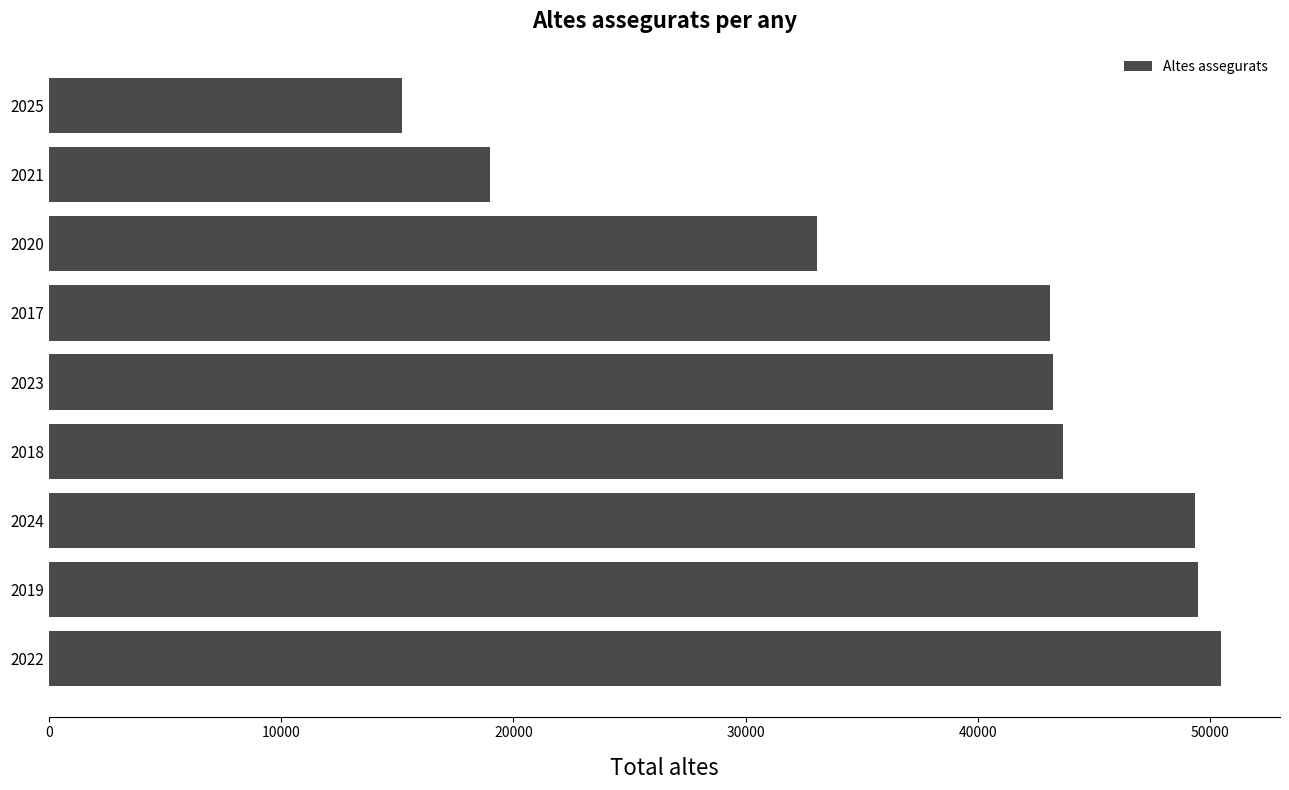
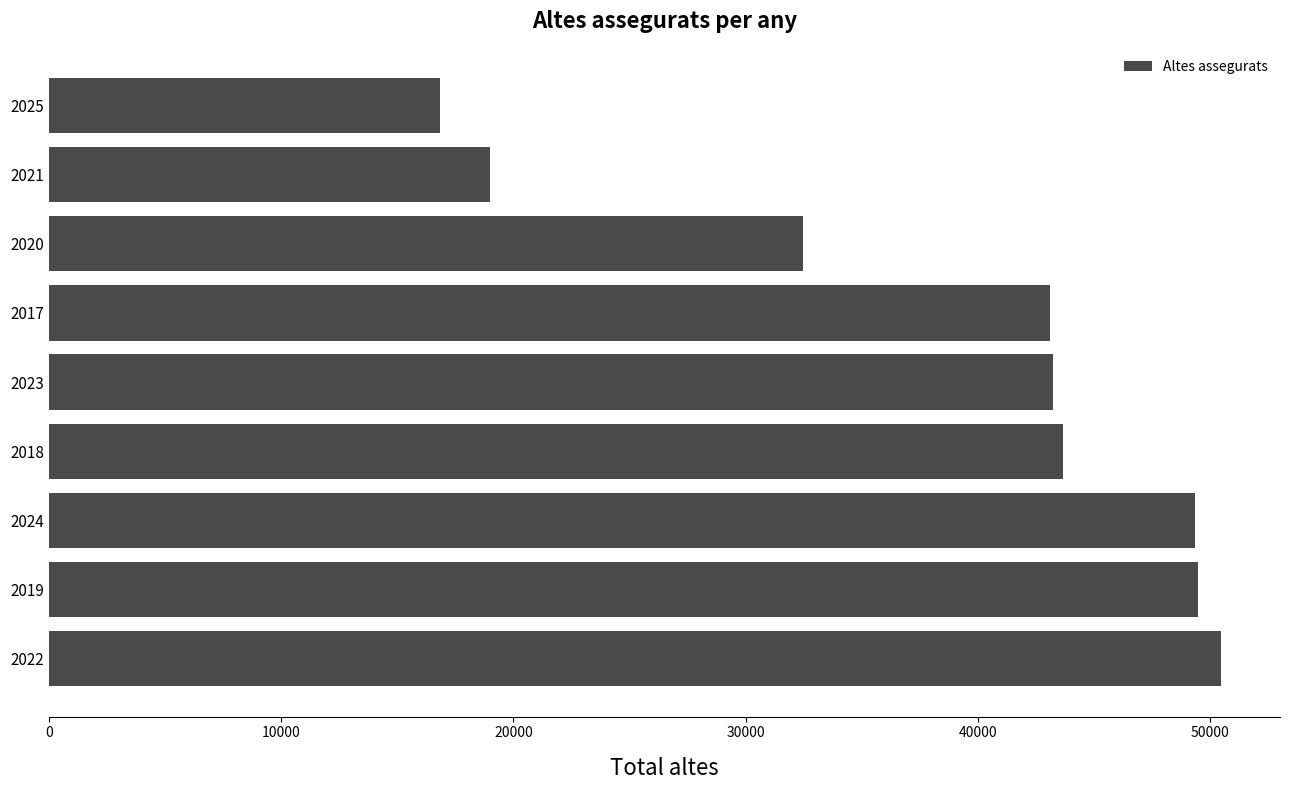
  {
-   "2025": 15200,
+   "2025": 16800,
    "2021": 19000,
-   "2020": 33100,
+   "2020": 32500,
    "2017": 43100,
    "2023": 43200,
    "2018": 43600,
    "2024": 49300,
    "2019": 49500,
    "2022": 50500
  }
